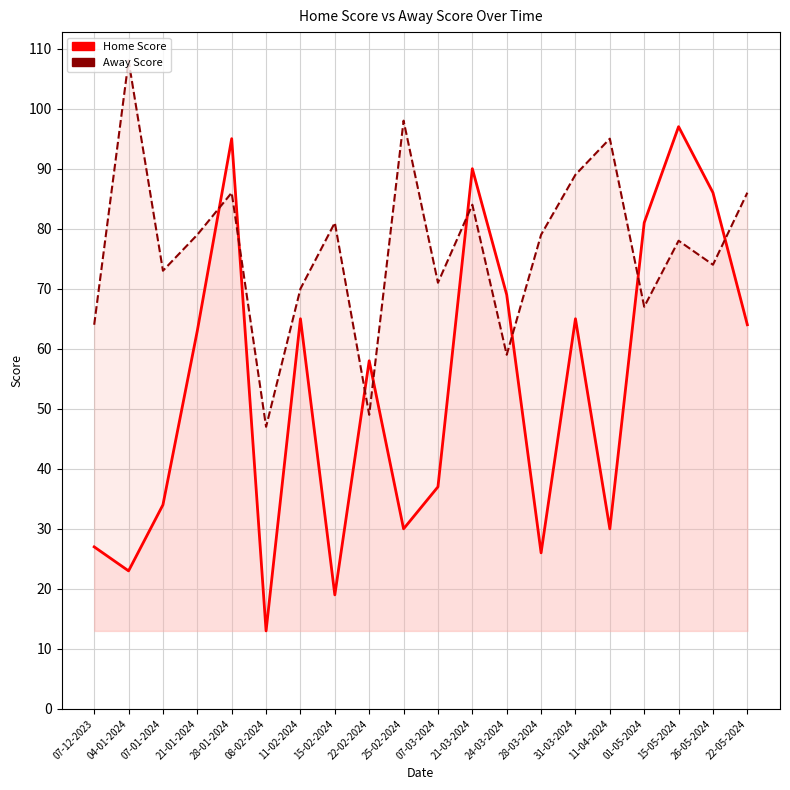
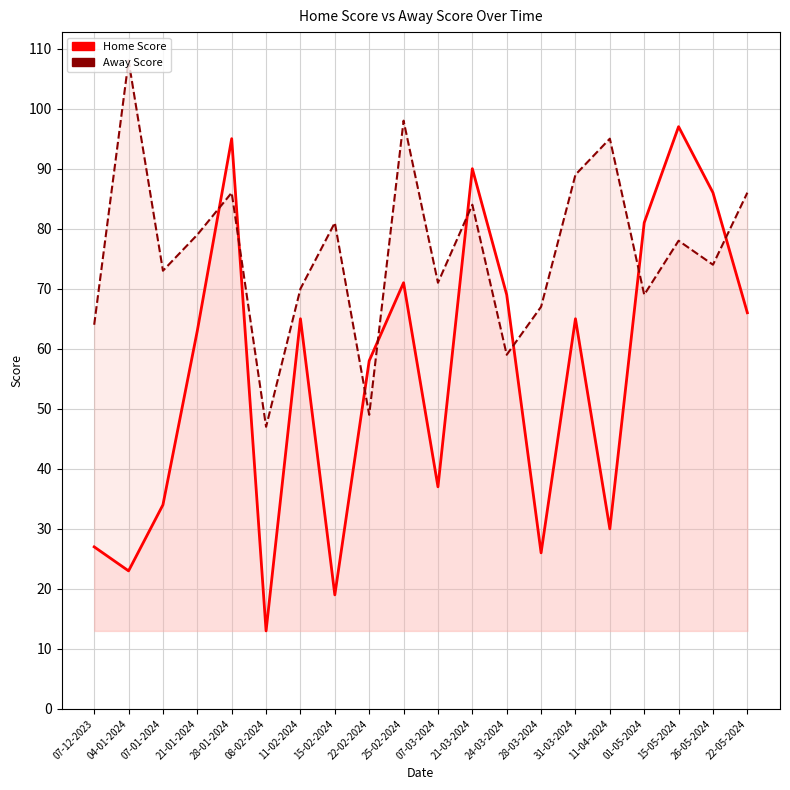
  {
    "Home Score": {
      "07-12-2023": 27,
      "04-01-2024": 23,
      "07-01-2024": 34,
      "21-01-2024": 63,
      "28-01-2024": 95,
      "08-02-2024": 13,
      "11-02-2024": 65,
      "15-02-2024": 19,
      "22-02-2024": 58,
-     "25-02-2024": 30,
+     "25-02-2024": 71,
      "07-03-2024": 37,
      "21-03-2024": 90,
      "24-03-2024": 69,
      "28-03-2024": 26,
      "31-03-2024": 65,
      "11-04-2024": 30,
      "01-05-2024": 81,
      "15-05-2024": 97,
      "26-05-2024": 86,
-     "22-05-2024": 64
+     "22-05-2024": 66
    },
    "Away Score": {
      "07-12-2023": 64,
      "07-01-2024": 73,
      "21-01-2024": 79,
      "28-01-2024": 86,
      "08-02-2024": 47,
      "11-02-2024": 70,
      "15-02-2024": 81,
      "22-02-2024": 49,
      "25-02-2024": 98,
      "07-03-2024": 71,
      "21-03-2024": 84,
      "24-03-2024": 59,
-     "28-03-2024": 79,
+     "28-03-2024": 67,
      "31-03-2024": 89,
      "11-04-2024": 95,
-     "01-05-2024": 67,
+     "01-05-2024": 69,
      "15-05-2024": 78,
      "26-05-2024": 74,
      "22-05-2024": 86
    }
  }
